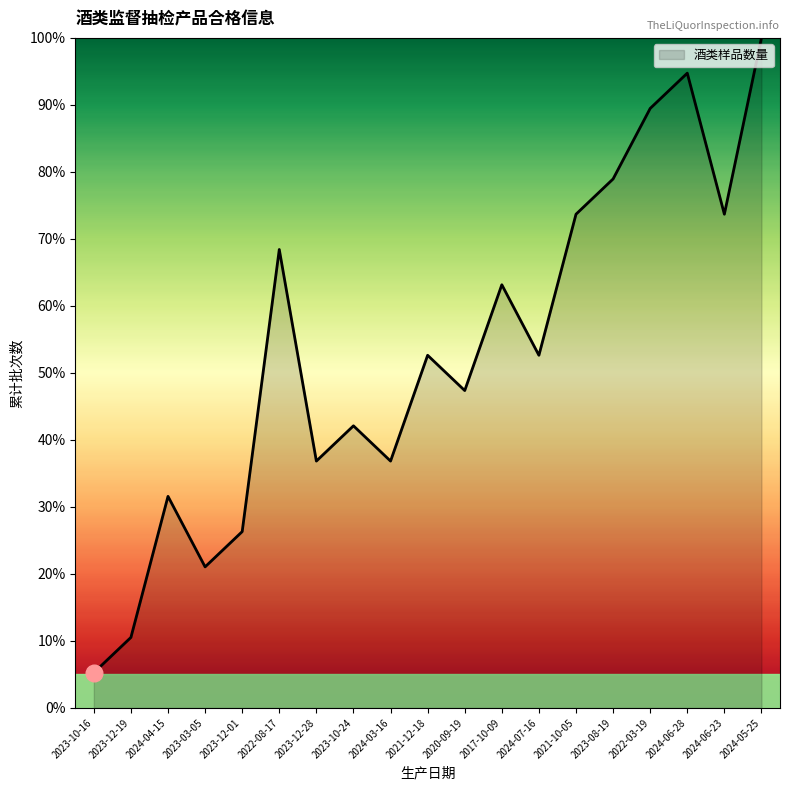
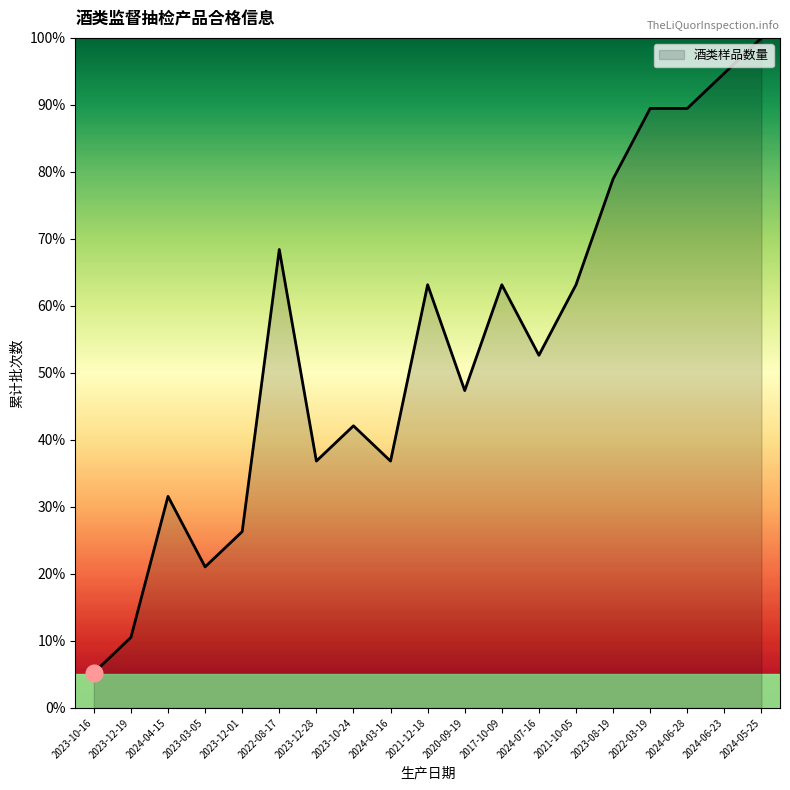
  {
    "酒类样品数量": {
      "2023-12-19": "11%",
      "2024-04-15": "32%",
      "2023-03-05": "21%",
      "2023-12-01": "26%",
      "2022-08-17": "68%",
      "2023-12-28": "37%",
      "2023-10-24": "42%",
      "2024-03-16": "37%",
-     "2021-12-18": "53%",
+     "2021-12-18": "63%",
      "2020-09-19": "47%",
      "2017-10-09": "63%",
      "2024-07-16": "53%",
-     "2021-10-05": "74%",
+     "2021-10-05": "63%",
      "2023-08-19": "79%",
      "2022-03-19": "89%",
-     "2024-06-28": "95%",
-     "2024-06-23": "74%",
+     "2024-06-28": "89%",
+     "2024-06-23": "95%",
      "2024-05-25": "100%"
    }
  }
